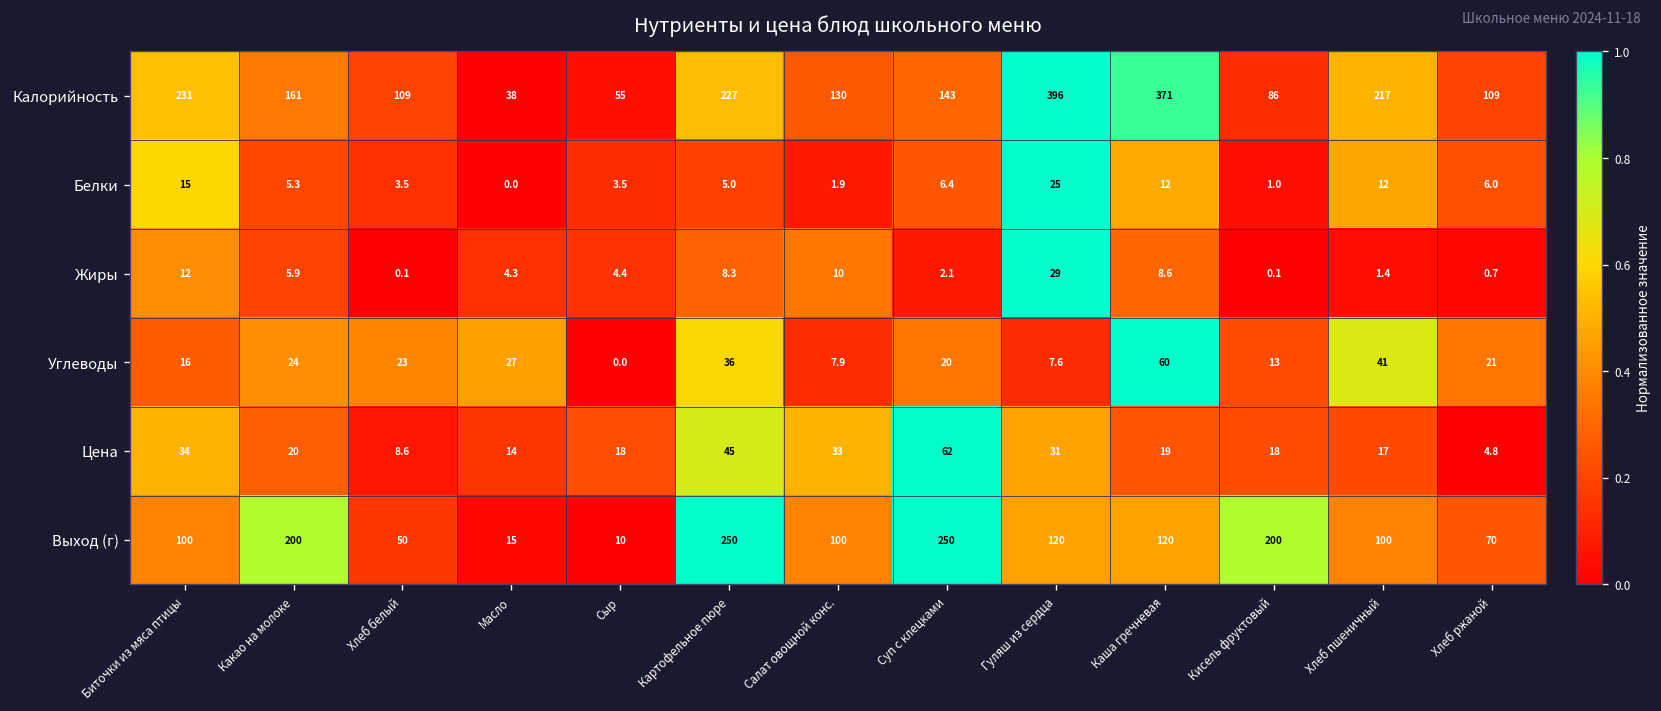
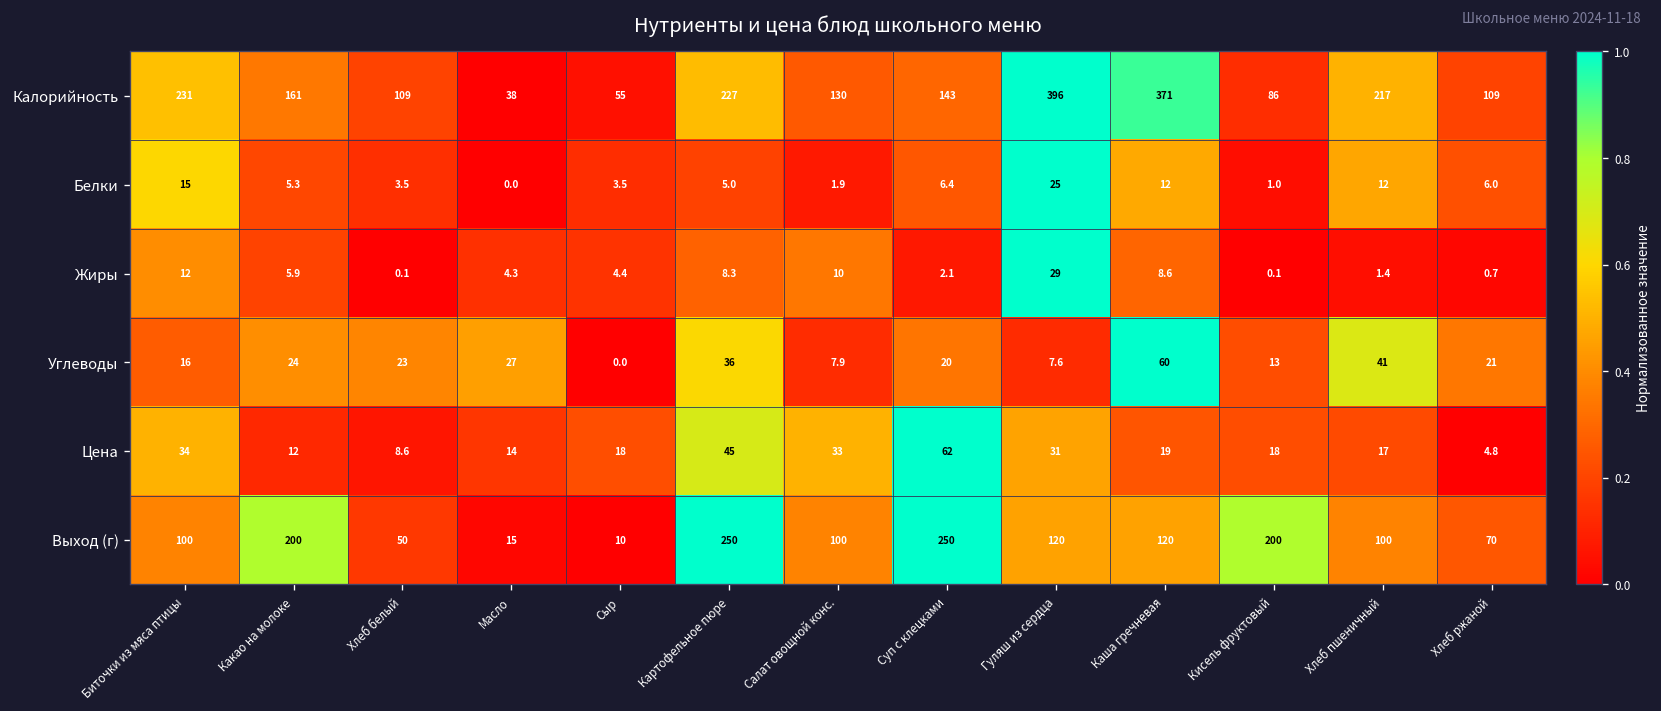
  {
    "Калорийность": {
      "Биточки из мяса птицы": 231,
      "Какао на молоке": 161,
      "Хлеб белый": 109,
      "Масло": 38,
      "Сыр": 55,
      "Картофельное пюре": 227,
      "Салат овощной конс.": 130,
      "Суп с клецками": 143,
      "Гуляш из сердца": 396,
      "Каша гречневая": 371,
      "Кисель фруктовый": 86,
      "Хлеб пшеничный": 217,
      "Хлеб ржаной": 109
    },
    "Белки": {
      "Биточки из мяса птицы": 15,
      "Какао на молоке": 5.3,
      "Хлеб белый": 3.5,
      "Масло": 0.0,
      "Сыр": 3.5,
      "Картофельное пюре": 5.0,
      "Салат овощной конс.": 1.9,
      "Суп с клецками": 6.4,
      "Гуляш из сердца": 25,
      "Каша гречневая": 12,
      "Кисель фруктовый": 1.0,
      "Хлеб пшеничный": 12,
      "Хлеб ржаной": 6.0
    },
    "Жиры": {
      "Биточки из мяса птицы": 12,
      "Какао на молоке": 5.9,
      "Хлеб белый": 0.1,
      "Масло": 4.3,
      "Сыр": 4.4,
      "Картофельное пюре": 8.3,
      "Салат овощной конс.": 10,
      "Суп с клецками": 2.1,
      "Гуляш из сердца": 29,
      "Каша гречневая": 8.6,
      "Кисель фруктовый": 0.1,
      "Хлеб пшеничный": 1.4,
      "Хлеб ржаной": 0.7
    },
    "Углеводы": {
      "Биточки из мяса птицы": 16,
      "Какао на молоке": 24,
      "Хлеб белый": 23,
      "Масло": 27,
      "Сыр": 0.0,
      "Картофельное пюре": 36,
      "Салат овощной конс.": 7.9,
      "Суп с клецками": 20,
      "Гуляш из сердца": 7.6,
      "Каша гречневая": 60,
      "Кисель фруктовый": 13,
      "Хлеб пшеничный": 41,
      "Хлеб ржаной": 21
    },
    "Цена": {
      "Биточки из мяса птицы": 34,
-     "Какао на молоке": 20,
+     "Какао на молоке": 12,
      "Хлеб белый": 8.6,
      "Масло": 14,
      "Сыр": 18,
      "Картофельное пюре": 45,
      "Салат овощной конс.": 33,
      "Суп с клецками": 62,
      "Гуляш из сердца": 31,
      "Каша гречневая": 19,
      "Кисель фруктовый": 18,
      "Хлеб пшеничный": 17,
      "Хлеб ржаной": 4.8
    },
    "Выход (г)": {
      "Биточки из мяса птицы": 100,
      "Какао на молоке": 200,
      "Хлеб белый": 50,
      "Масло": 15,
      "Сыр": 10,
      "Картофельное пюре": 250,
      "Салат овощной конс.": 100,
      "Суп с клецками": 250,
      "Гуляш из сердца": 120,
      "Каша гречневая": 120,
      "Кисель фруктовый": 200,
      "Хлеб пшеничный": 100,
      "Хлеб ржаной": 70
    }
  }
